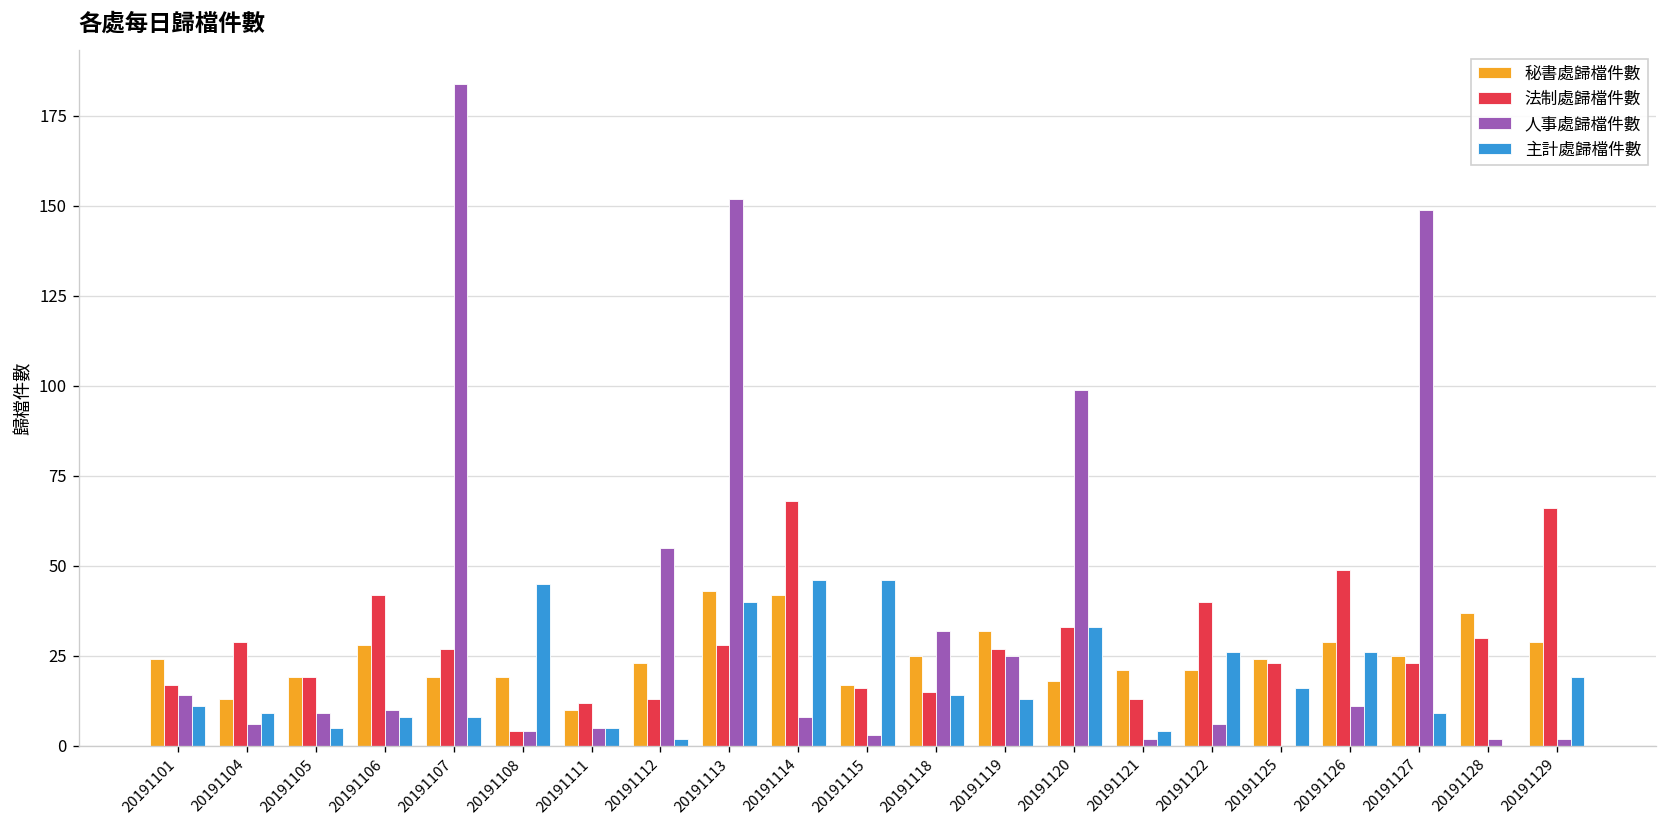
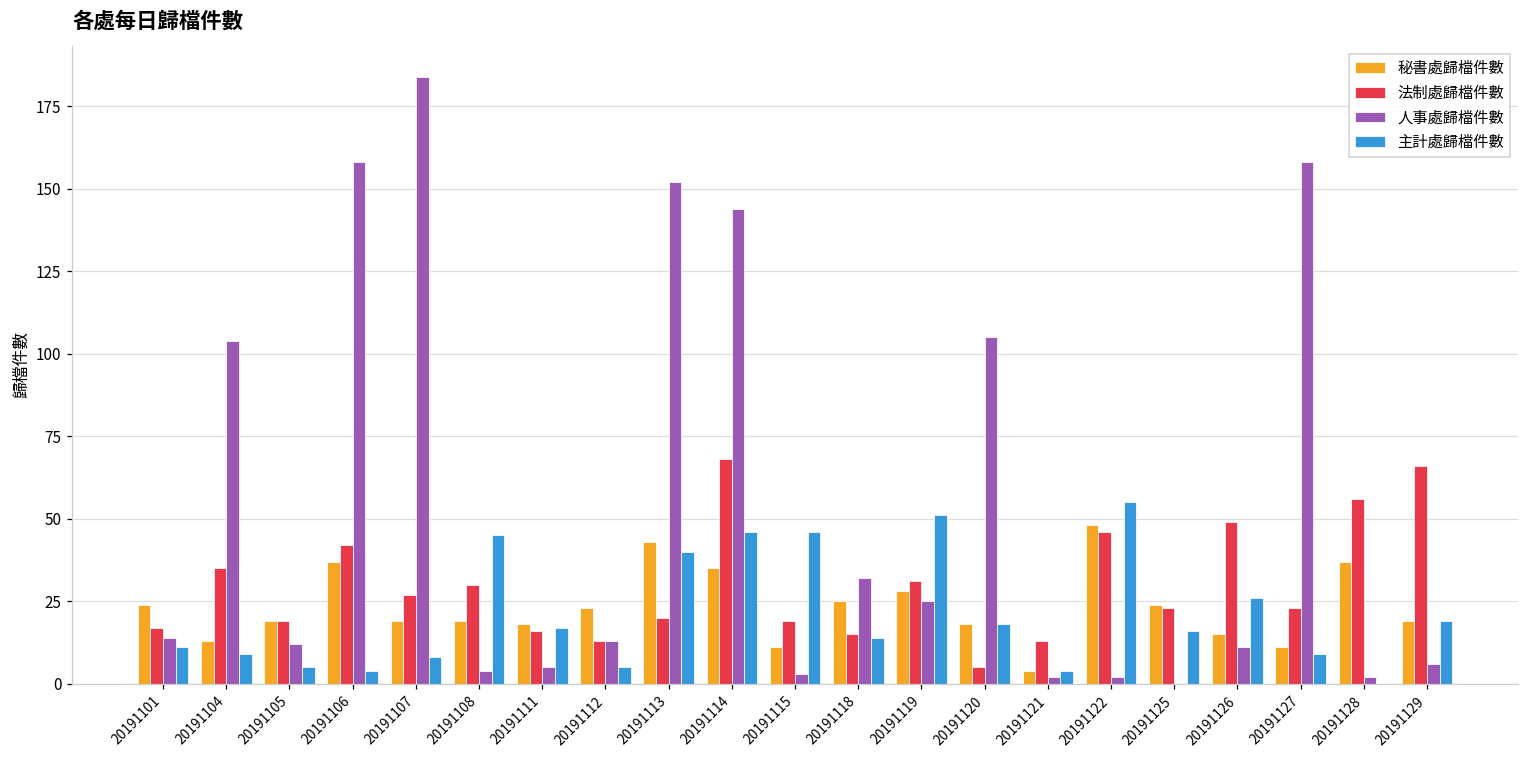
  {
    "秘書處歸檔件數": {
      "20191101": 24,
      "20191104": 13,
      "20191105": 19,
-     "20191106": 28,
+     "20191106": 37,
      "20191107": 19,
      "20191108": 19,
-     "20191111": 10,
+     "20191111": 18,
      "20191112": 23,
      "20191113": 43,
-     "20191114": 42,
-     "20191115": 17,
+     "20191114": 35,
+     "20191115": 11,
      "20191118": 25,
-     "20191119": 32,
+     "20191119": 28,
      "20191120": 18,
-     "20191121": 21,
-     "20191122": 21,
+     "20191121": 4,
+     "20191122": 48,
      "20191125": 24,
-     "20191126": 29,
-     "20191127": 25,
+     "20191126": 15,
+     "20191127": 11,
      "20191128": 37,
-     "20191129": 29
+     "20191129": 19
    },
    "法制處歸檔件數": {
      "20191101": 17,
-     "20191104": 29,
+     "20191104": 35,
      "20191105": 19,
      "20191106": 42,
      "20191107": 27,
-     "20191108": 4,
-     "20191111": 12,
+     "20191108": 30,
+     "20191111": 16,
      "20191112": 13,
-     "20191113": 28,
+     "20191113": 20,
      "20191114": 68,
-     "20191115": 16,
+     "20191115": 19,
      "20191118": 15,
-     "20191119": 27,
-     "20191120": 33,
+     "20191119": 31,
+     "20191120": 5,
      "20191121": 13,
-     "20191122": 40,
+     "20191122": 46,
      "20191125": 23,
      "20191126": 49,
      "20191127": 23,
-     "20191128": 30,
+     "20191128": 56,
      "20191129": 66
    },
    "人事處歸檔件數": {
      "20191101": 14,
-     "20191104": 6,
-     "20191105": 9,
-     "20191106": 10,
+     "20191104": 104,
+     "20191105": 12,
+     "20191106": 158,
      "20191107": 184,
      "20191108": 4,
      "20191111": 5,
-     "20191112": 55,
+     "20191112": 13,
      "20191113": 152,
-     "20191114": 8,
+     "20191114": 144,
      "20191115": 3,
      "20191118": 32,
      "20191119": 25,
-     "20191120": 99,
+     "20191120": 105,
      "20191121": 2,
-     "20191122": 6,
+     "20191122": 2,
      "20191125": 0,
      "20191126": 11,
-     "20191127": 149,
+     "20191127": 158,
      "20191128": 2,
-     "20191129": 2
+     "20191129": 6
    },
    "主計處歸檔件數": {
      "20191101": 11,
      "20191104": 9,
      "20191105": 5,
-     "20191106": 8,
+     "20191106": 4,
      "20191107": 8,
      "20191108": 45,
-     "20191111": 5,
-     "20191112": 2,
+     "20191111": 17,
+     "20191112": 5,
      "20191113": 40,
      "20191114": 46,
      "20191115": 46,
      "20191118": 14,
-     "20191119": 13,
-     "20191120": 33,
+     "20191119": 51,
+     "20191120": 18,
      "20191121": 4,
-     "20191122": 26,
+     "20191122": 55,
      "20191125": 16,
      "20191126": 26,
      "20191127": 9,
      "20191128": 0,
      "20191129": 19
    }
  }
